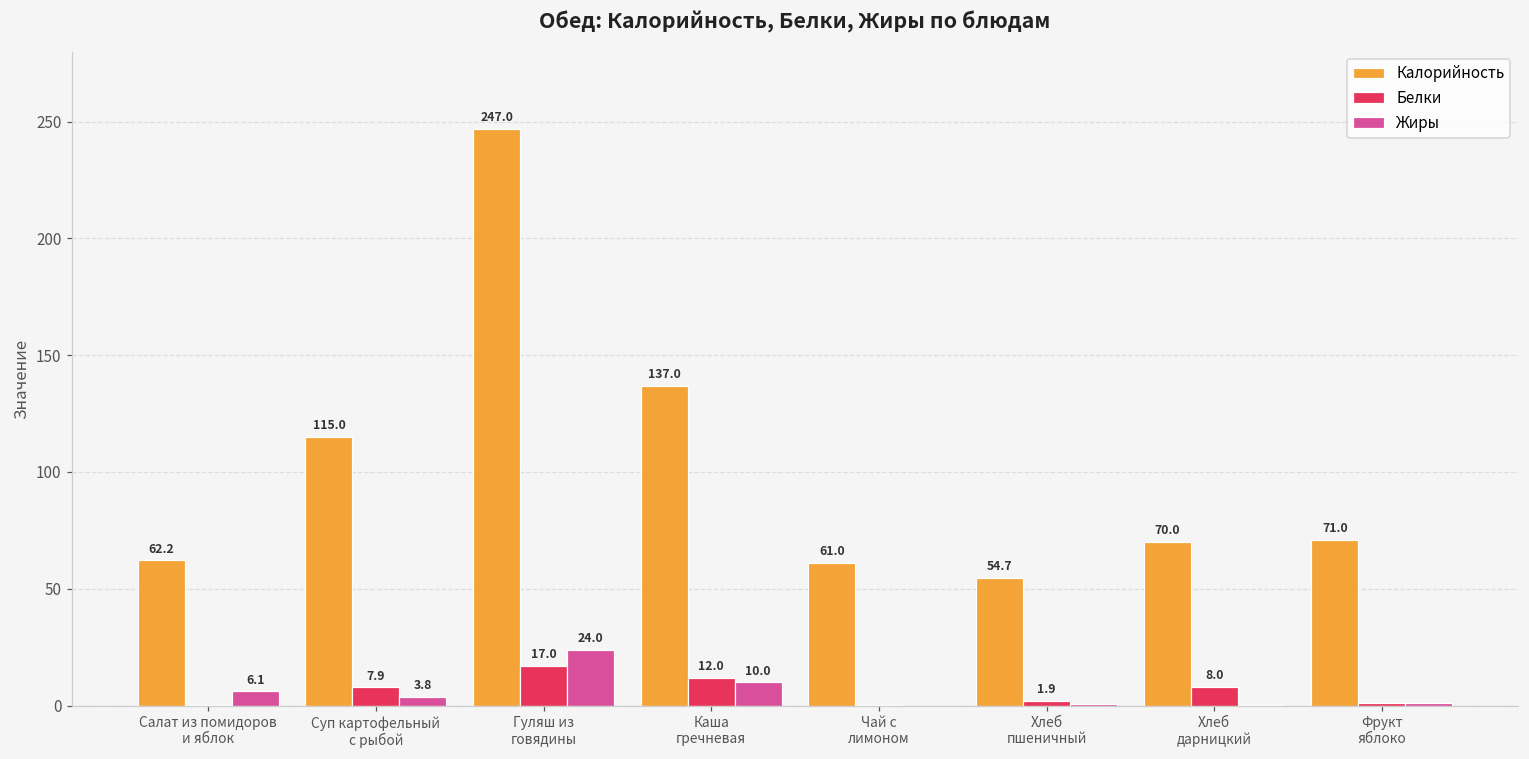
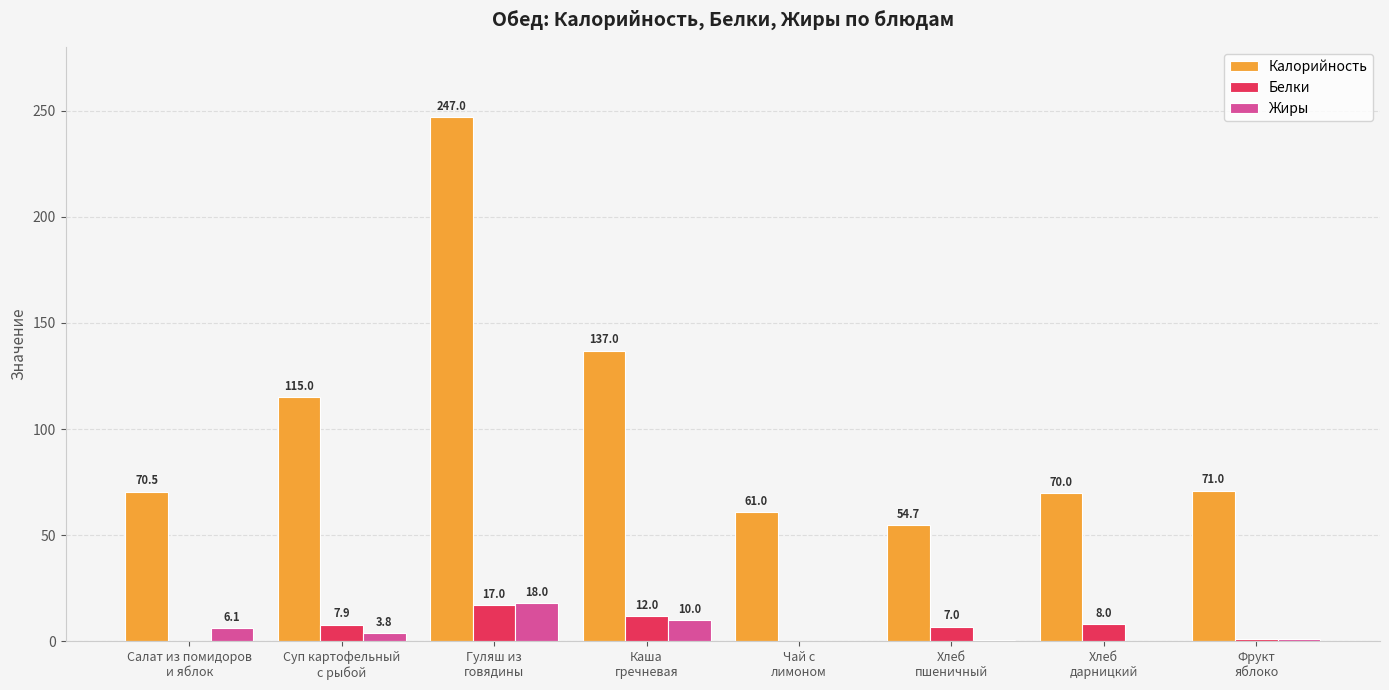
  {
    "Калорийность": {
-     "Салат из помидоров и яблок": 62.2,
+     "Салат из помидоров и яблок": 70.5,
      "Суп картофельный с рыбой": 115.0,
      "Гуляш из говядины": 247.0,
      "Каша гречневая": 137.0,
      "Чай с лимоном": 61.0,
      "Хлеб пшеничный": 54.7,
      "Хлеб дарницкий": 70.0,
      "Фрукт яблоко": 71.0
    },
    "Белки": {
      "Суп картофельный с рыбой": 7.9,
      "Гуляш из говядины": 17.0,
      "Каша гречневая": 12.0,
-     "Хлеб пшеничный": 1.9,
+     "Хлеб пшеничный": 7.0,
      "Хлеб дарницкий": 8.0
    },
    "Жиры": {
      "Салат из помидоров и яблок": 6.1,
      "Суп картофельный с рыбой": 3.8,
-     "Гуляш из говядины": 24.0,
+     "Гуляш из говядины": 18.0,
      "Каша гречневая": 10.0
    }
  }
